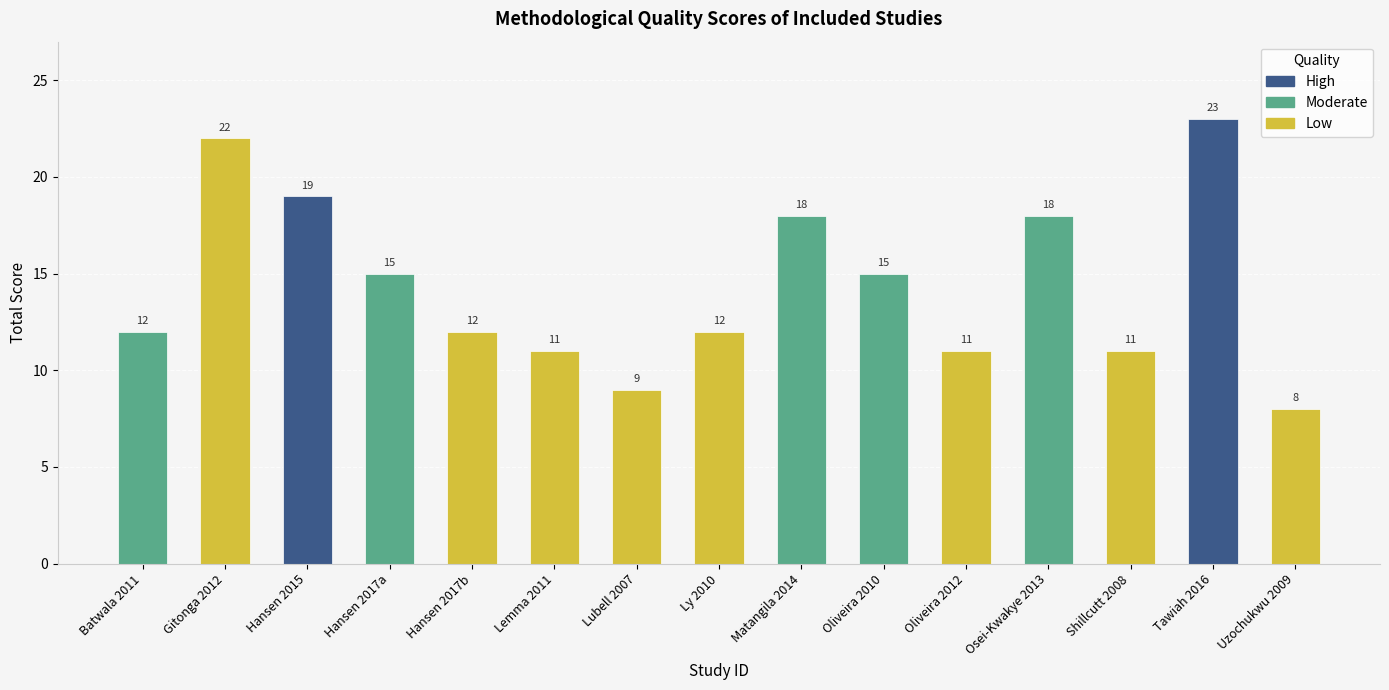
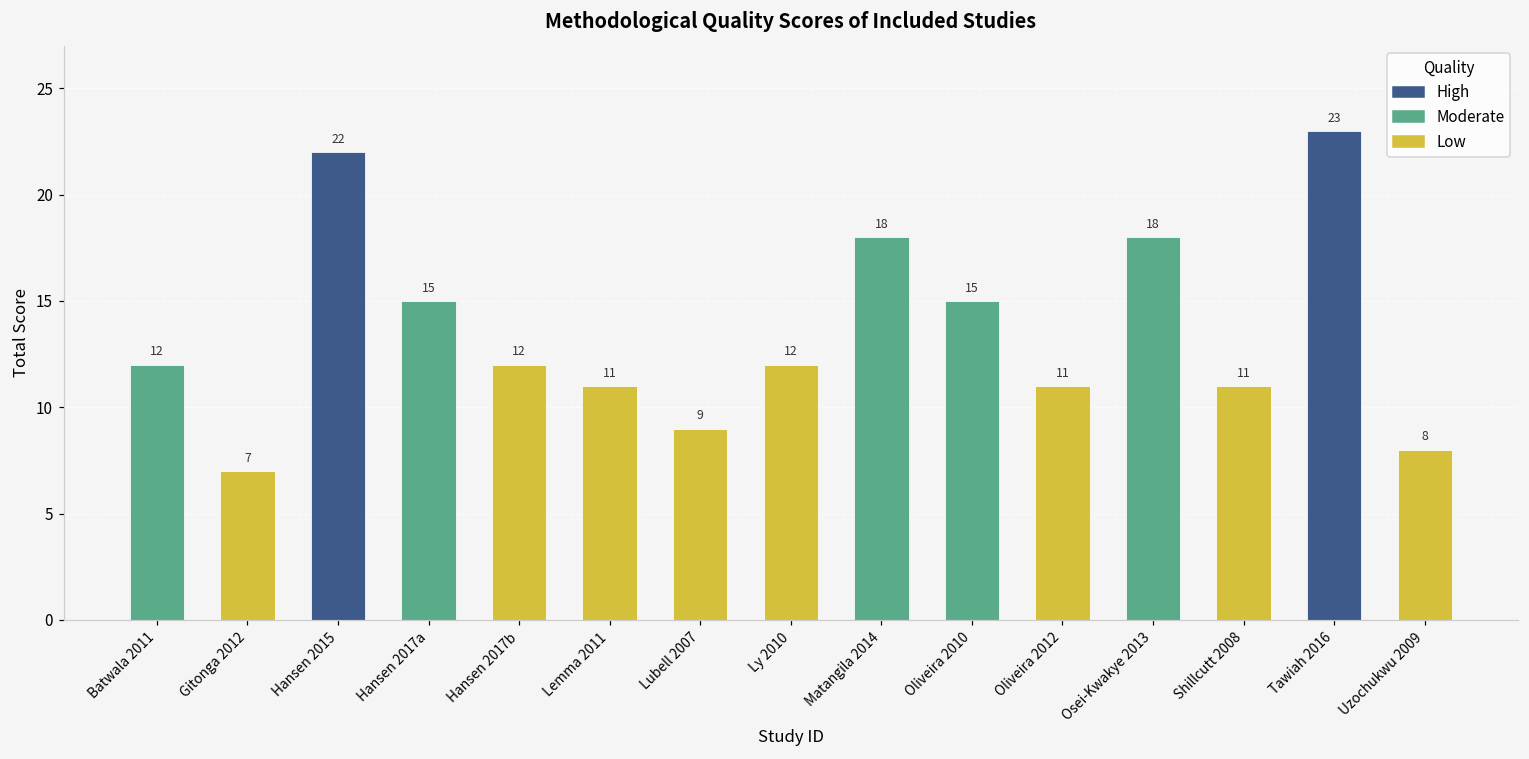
  {
    "Batwala 2011": 12,
-   "Gitonga 2012": 22,
-   "Hansen 2015": 19,
+   "Gitonga 2012": 7,
+   "Hansen 2015": 22,
    "Hansen 2017a": 15,
    "Hansen 2017b": 12,
    "Lemma 2011": 11,
    "Lubell 2007": 9,
    "Ly 2010": 12,
    "Matangila 2014": 18,
    "Oliveira 2010": 15,
    "Oliveira 2012": 11,
    "Osei-Kwakye 2013": 18,
    "Shillcutt 2008": 11,
    "Tawiah 2016": 23,
    "Uzochukwu 2009": 8
  }
